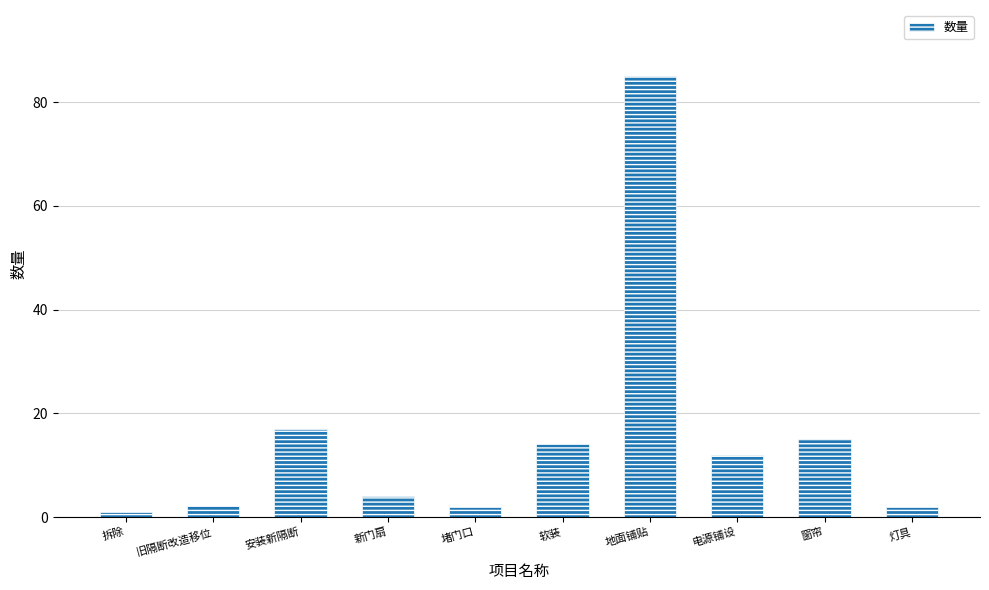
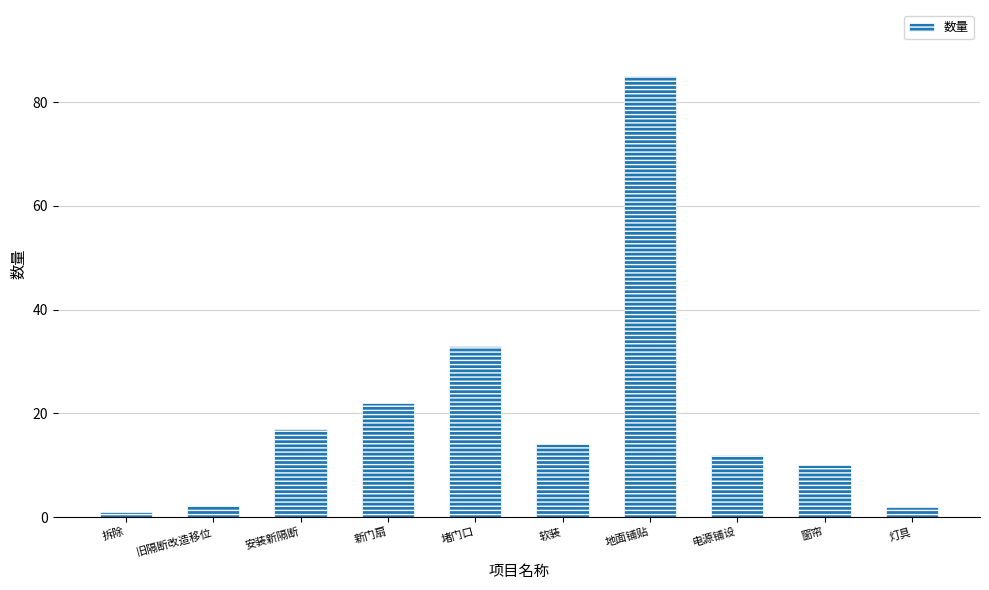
  {
    "拆除": 1,
    "旧隔断改造移位": 2,
    "安装新隔断": 17,
-   "新门扇": 4,
-   "堵门口": 2,
+   "新门扇": 22,
+   "堵门口": 33,
    "软装": 14,
    "地面铺贴": 85,
    "电源铺设": 12,
-   "窗帘": 15,
+   "窗帘": 10,
    "灯具": 2
  }
